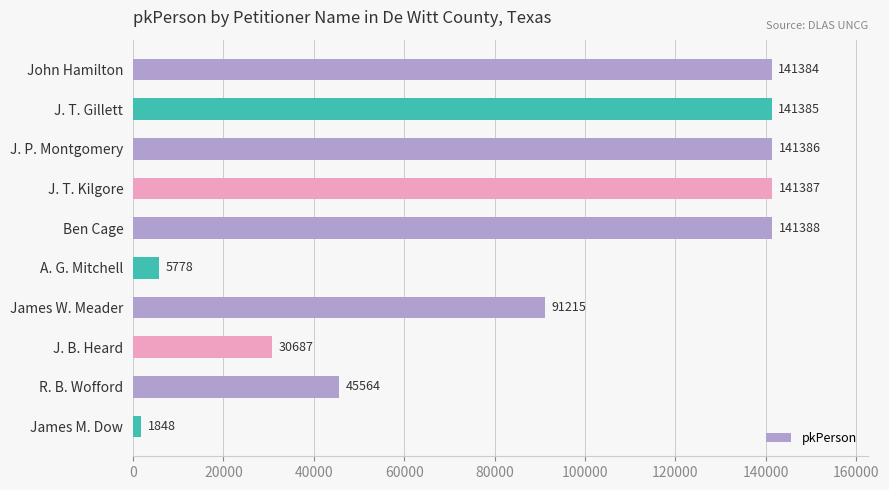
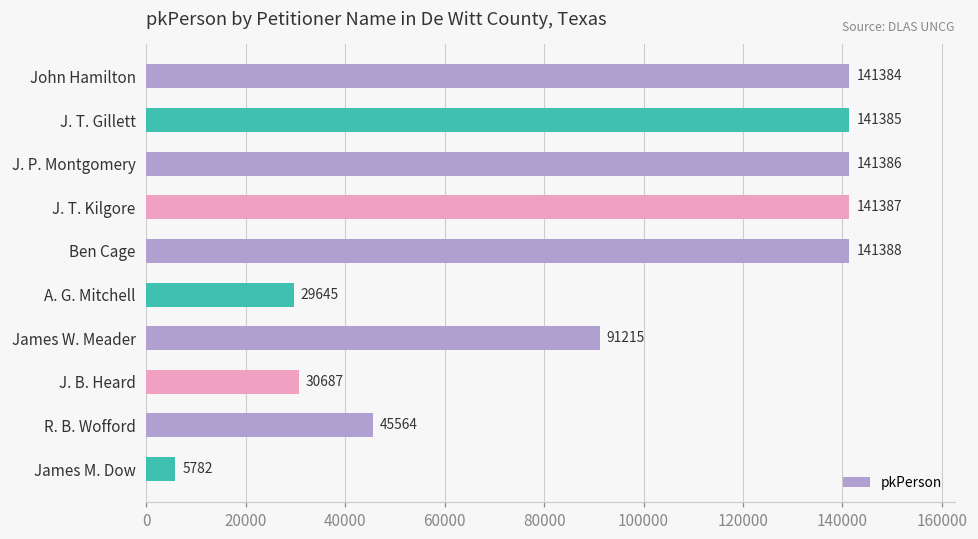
  {
    "John Hamilton": 141384,
    "J. T. Gillett": 141385,
    "J. P. Montgomery": 141386,
    "J. T. Kilgore": 141387,
    "Ben Cage": 141388,
-   "A. G. Mitchell": 5778,
+   "A. G. Mitchell": 29645,
    "James W. Meader": 91215,
    "J. B. Heard": 30687,
    "R. B. Wofford": 45564,
-   "James M. Dow": 1848
+   "James M. Dow": 5782
  }
